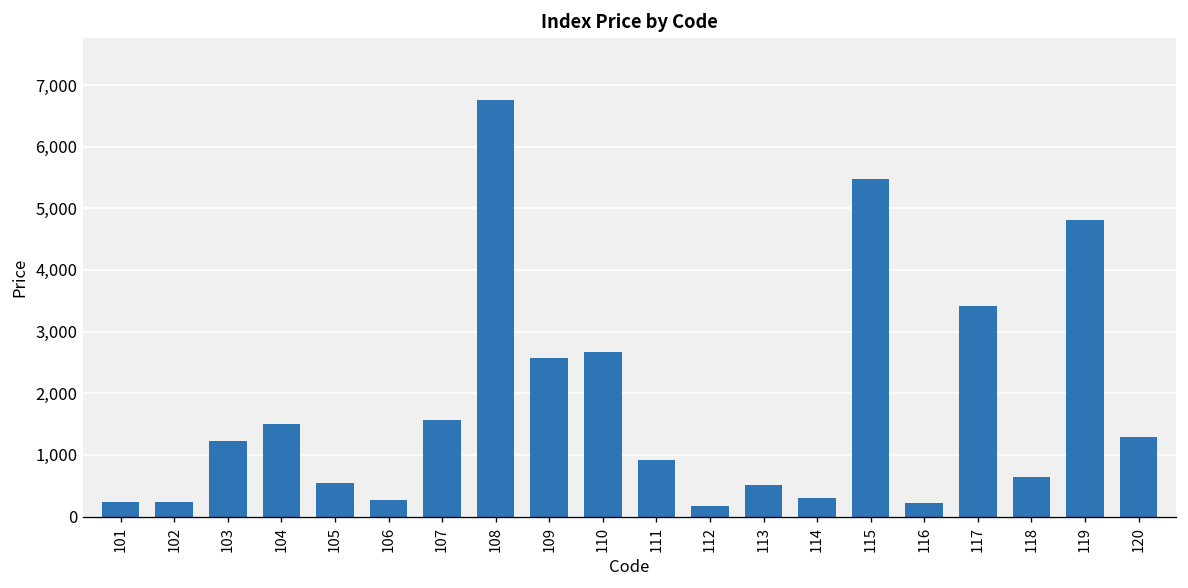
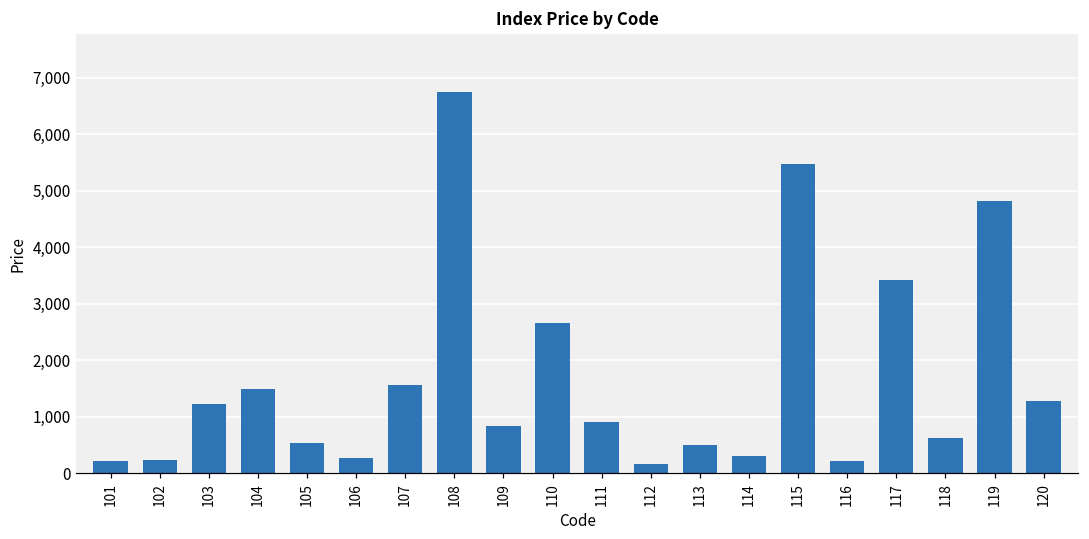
  {
    "101": "200",
    "102": "200",
    "103": "1,200",
    "104": "1,500",
    "105": "500",
    "106": "300",
    "107": "1,600",
    "108": "6,800",
-   "109": "2,600",
+   "109": "800",
    "110": "2,700",
    "111": "900",
    "112": "200",
    "113": "500",
    "114": "300",
    "115": "5,500",
    "116": "200",
    "117": "3,400",
    "118": "600",
    "119": "4,800",
    "120": "1,300"
  }
